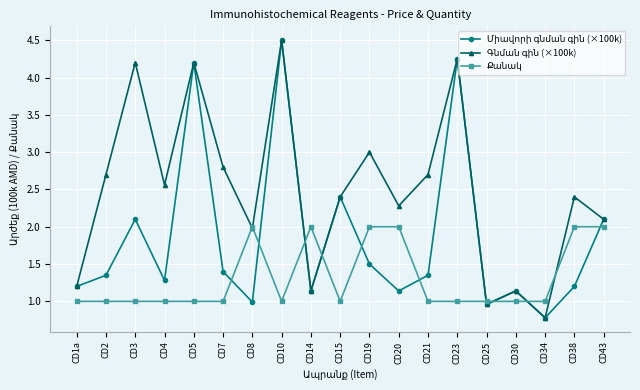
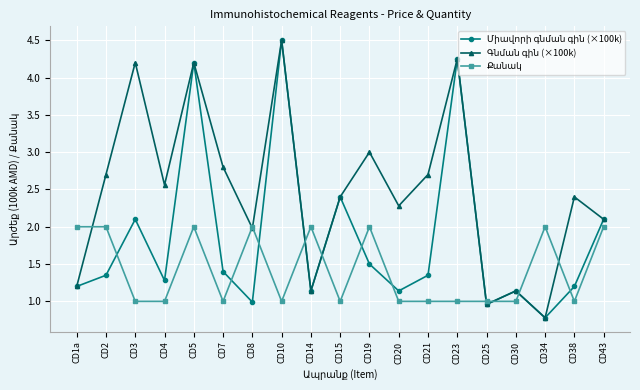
  {
    "Քանակ": {
-     "CD1a": 1,
-     "CD2": 1,
+     "CD1a": 2,
+     "CD2": 2,
      "CD3": 1,
      "CD4": 1,
-     "CD5": 1,
+     "CD5": 2,
      "CD7": 1,
      "CD10": 1,
      "CD14": 2,
      "CD15": 1,
      "CD19": 2,
-     "CD20": 2,
+     "CD20": 1,
      "CD21": 1,
      "CD23": 1,
      "CD25": 1,
      "CD30": 1,
-     "CD34": 1,
-     "CD38": 2,
+     "CD34": 2,
+     "CD38": 1,
      "CD43": 2
    }
  }
